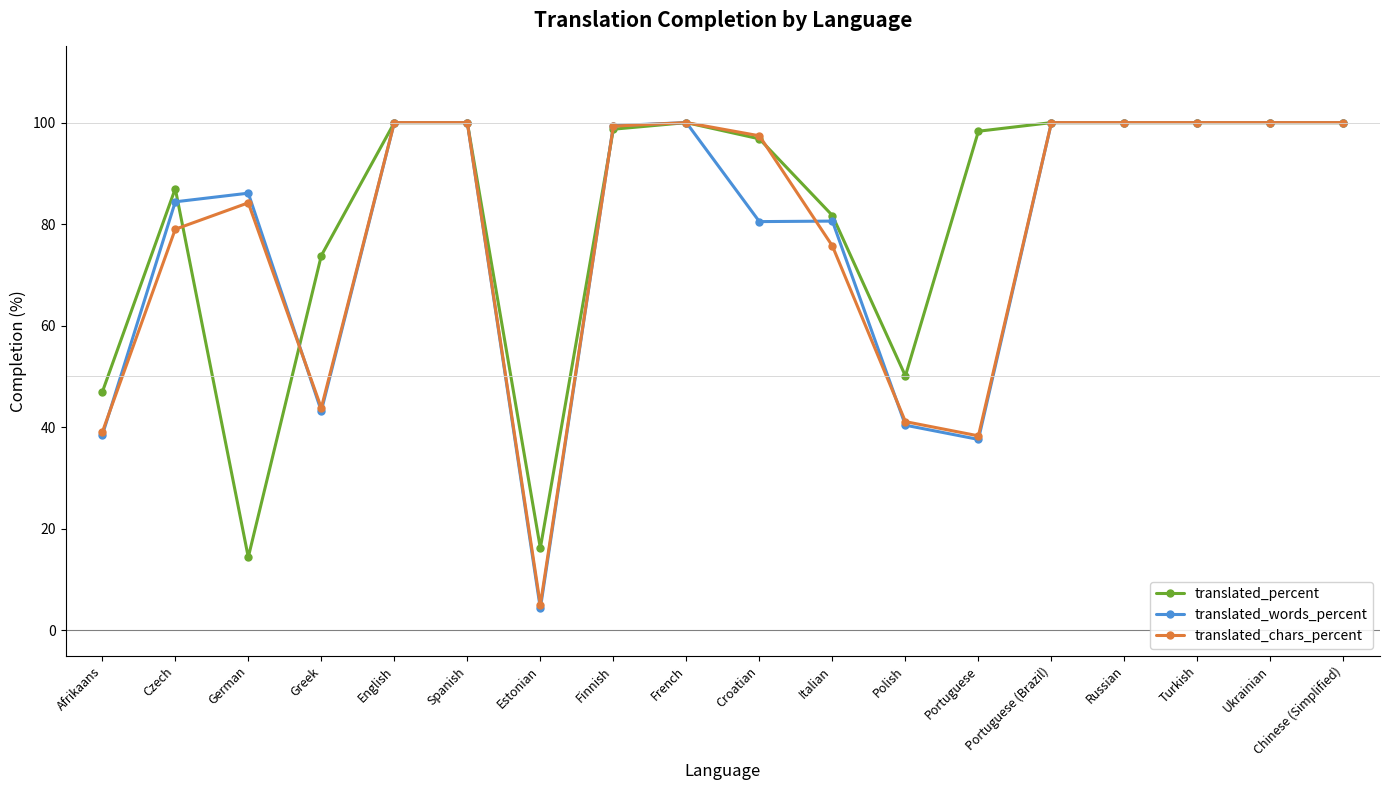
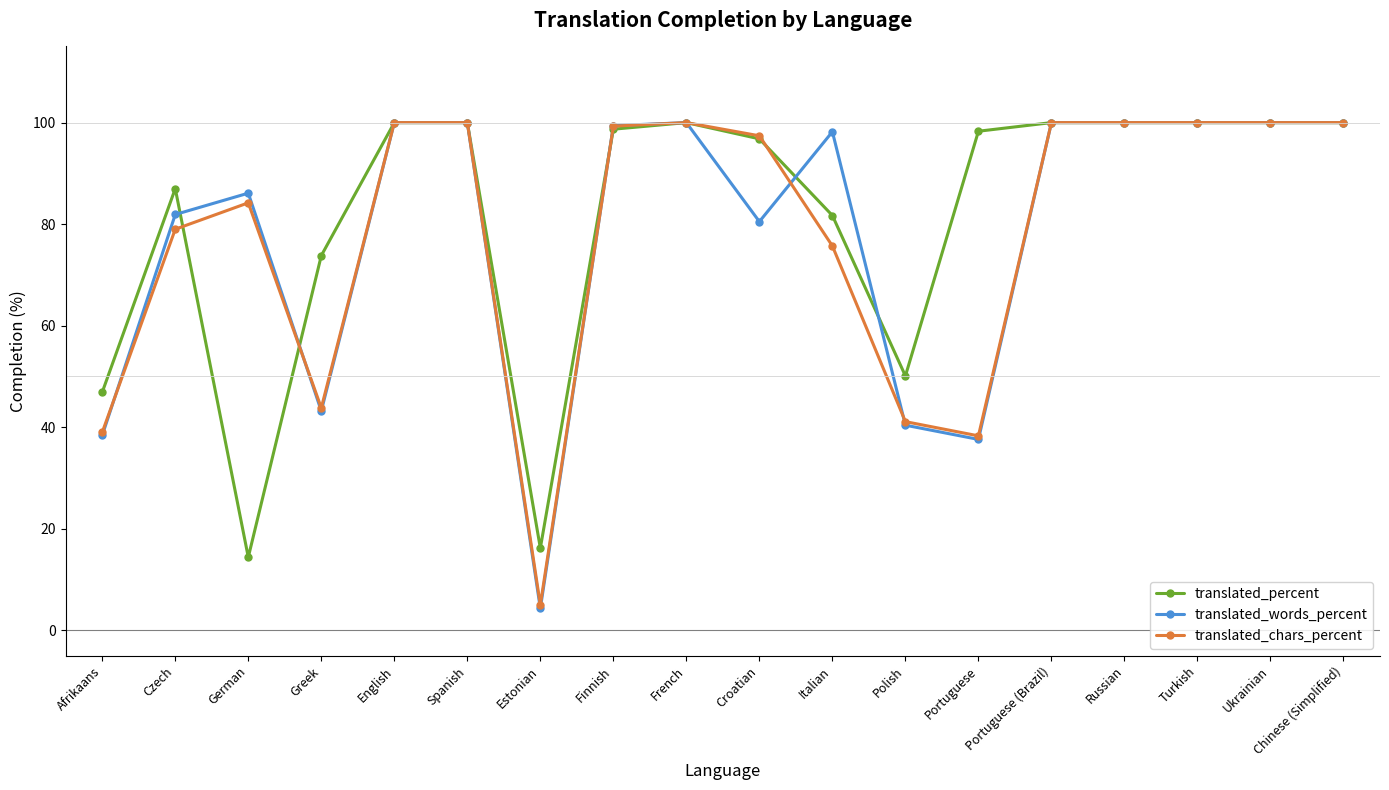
  {
    "translated_percent": {
      "Afrikaans": 47,
      "Czech": 87,
      "German": 14,
      "Greek": 74,
      "Estonian": 16,
      "Finnish": 99,
      "Croatian": 97,
      "Italian": 82,
      "Polish": 50,
      "Portuguese": 98
    },
    "translated_words_percent": {
      "Afrikaans": 38,
-     "Czech": 84,
+     "Czech": 82,
      "German": 86,
      "Greek": 43,
      "Estonian": 4,
      "Croatian": 81,
-     "Italian": 81,
+     "Italian": 98,
      "Polish": 40,
      "Portuguese": 38
    },
    "translated_chars_percent": {
      "Afrikaans": 39,
      "Czech": 79,
      "German": 84,
      "Greek": 44,
      "Estonian": 5,
      "Croatian": 97,
      "Italian": 76,
      "Polish": 41,
      "Portuguese": 38
    }
  }
